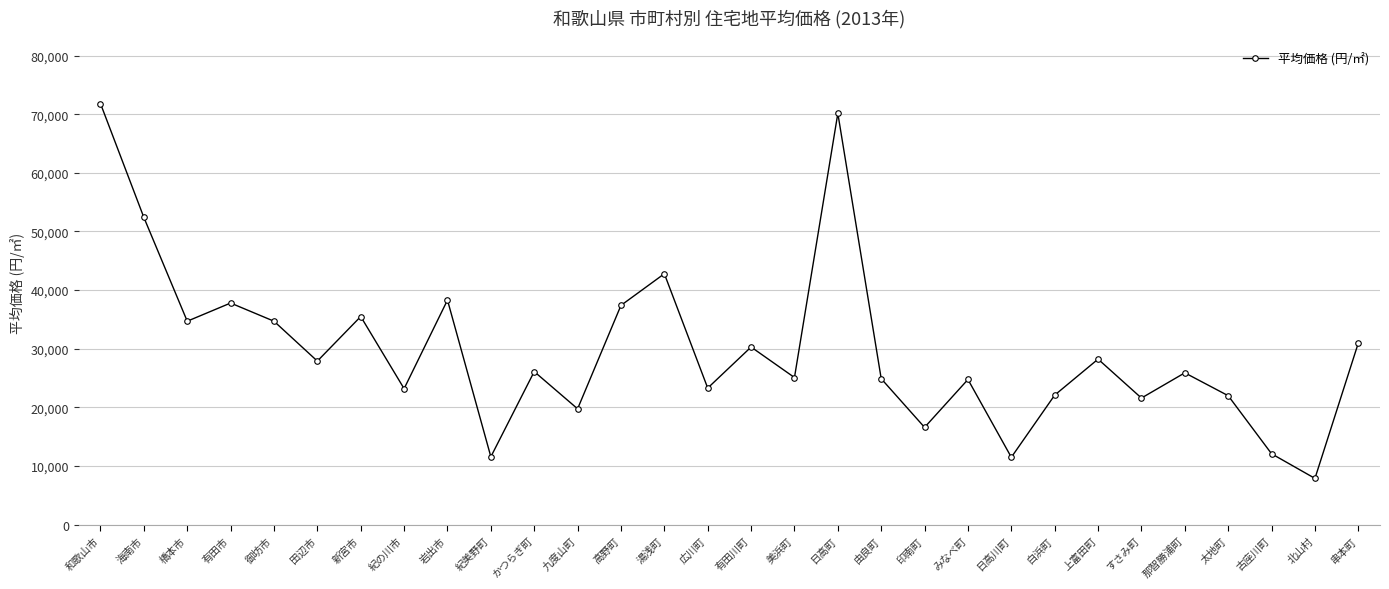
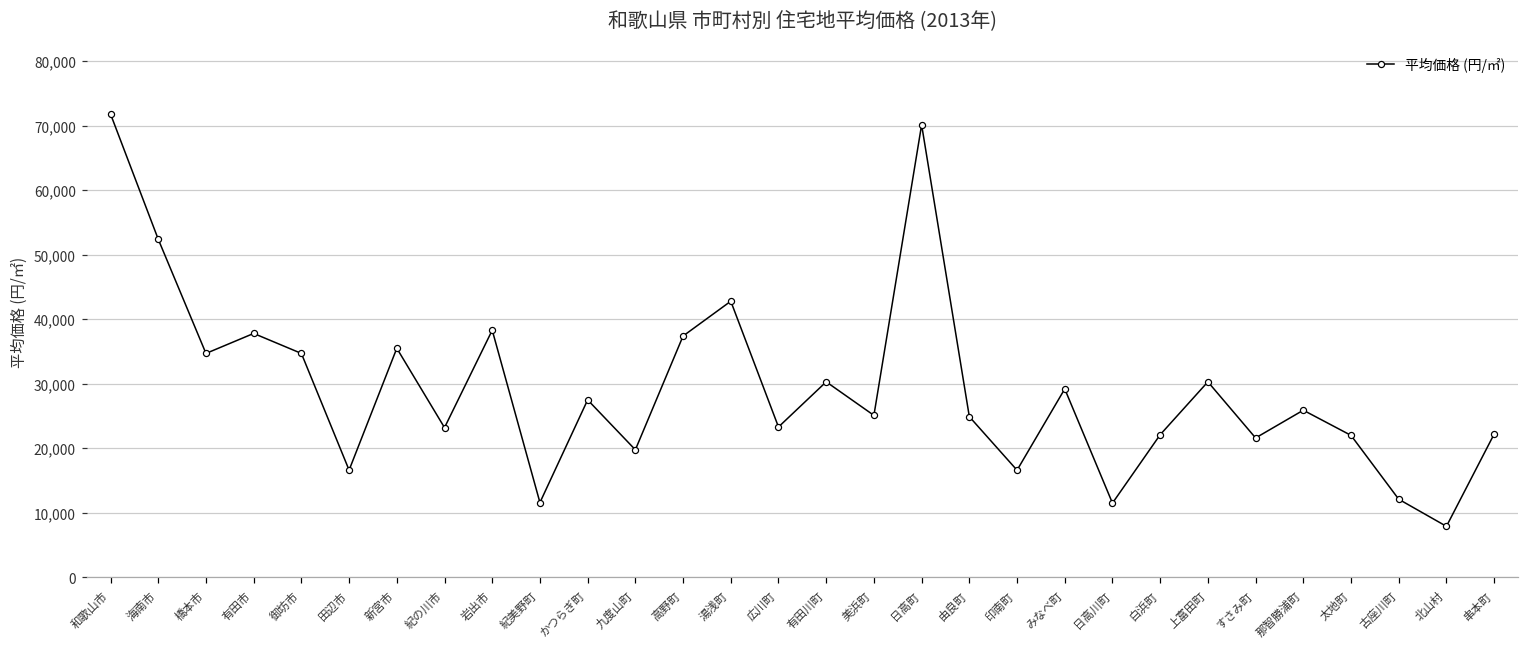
  {
    "和歌山市": "72,000",
    "海南市": "52,000",
    "橋本市": "35,000",
    "有田市": "38,000",
    "御坊市": "35,000",
-   "田辺市": "28,000",
+   "田辺市": "17,000",
    "新宮市": "36,000",
    "紀の川市": "23,000",
    "岩出市": "38,000",
    "紀美野町": "12,000",
-   "かつらぎ町": "26,000",
+   "かつらぎ町": "28,000",
    "九度山町": "20,000",
    "高野町": "37,000",
    "湯浅町": "43,000",
    "広川町": "23,000",
    "有田川町": "30,000",
    "美浜町": "25,000",
    "日高町": "70,000",
    "由良町": "25,000",
    "印南町": "17,000",
-   "みなべ町": "25,000",
+   "みなべ町": "29,000",
    "日高川町": "12,000",
    "白浜町": "22,000",
-   "上富田町": "28,000",
+   "上富田町": "30,000",
    "すさみ町": "22,000",
    "那智勝浦町": "26,000",
    "太地町": "22,000",
    "古座川町": "12,000",
    "北山村": "8,000",
-   "串本町": "31,000"
+   "串本町": "22,000"
  }
